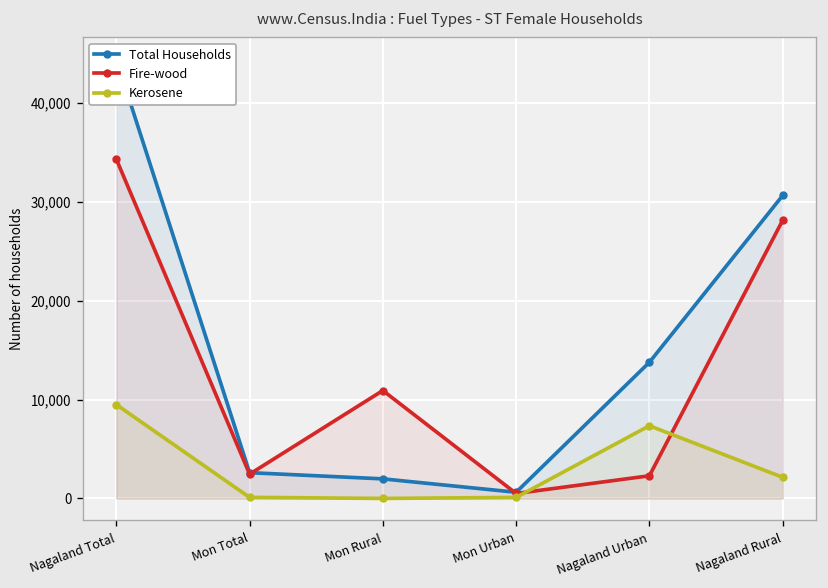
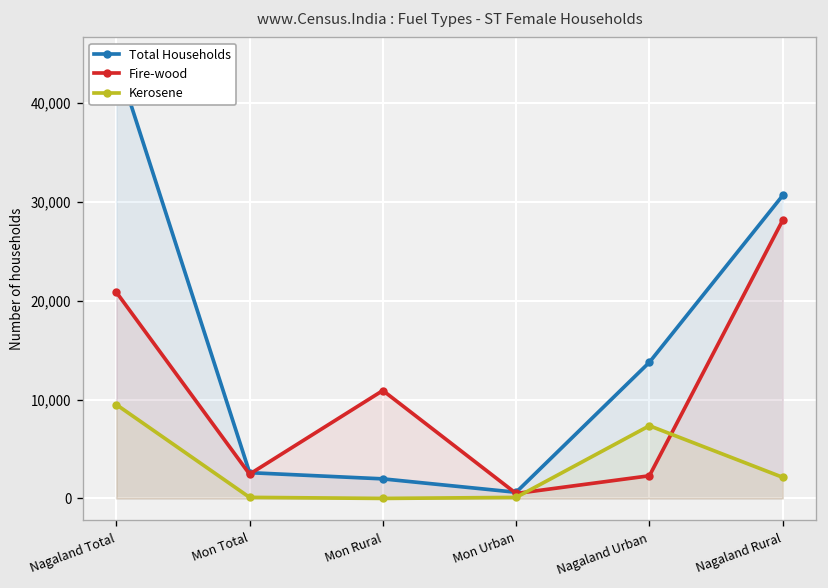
  {
    "Total Households": {
      "Mon Rural": "2,000",
      "Nagaland Urban": "14,000",
      "Nagaland Rural": "31,000"
    },
    "Fire-wood": {
-     "Nagaland Total": "34,000",
+     "Nagaland Total": "21,000",
      "Mon Rural": "11,000",
      "Nagaland Urban": "2,000",
      "Nagaland Rural": "28,000"
    },
    "Kerosene": {
      "Nagaland Total": "10,000",
      "Mon Total": "0",
      "Mon Rural": "0",
      "Mon Urban": "0",
      "Nagaland Urban": "7,000",
      "Nagaland Rural": "2,000"
    }
  }
